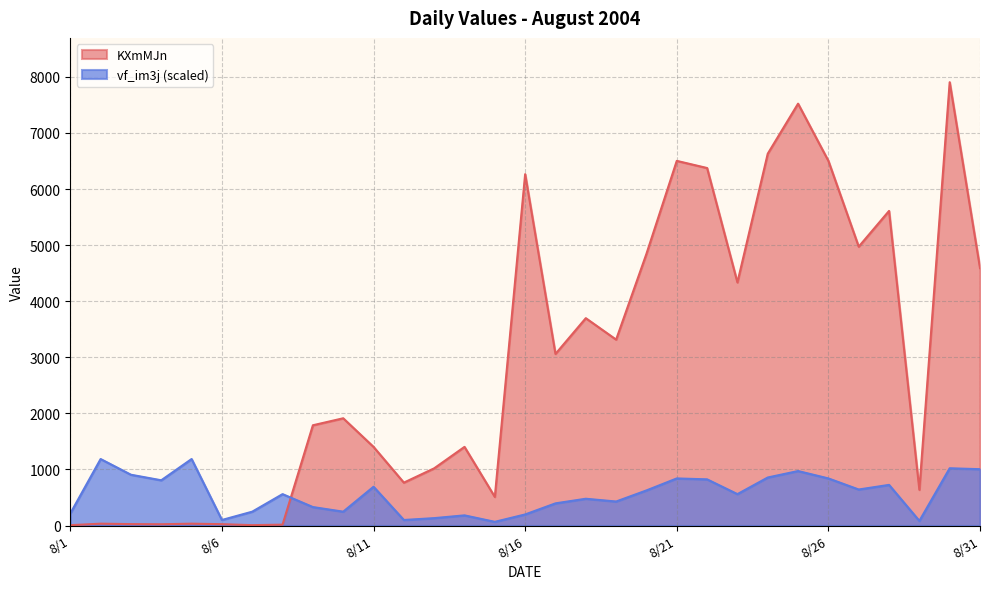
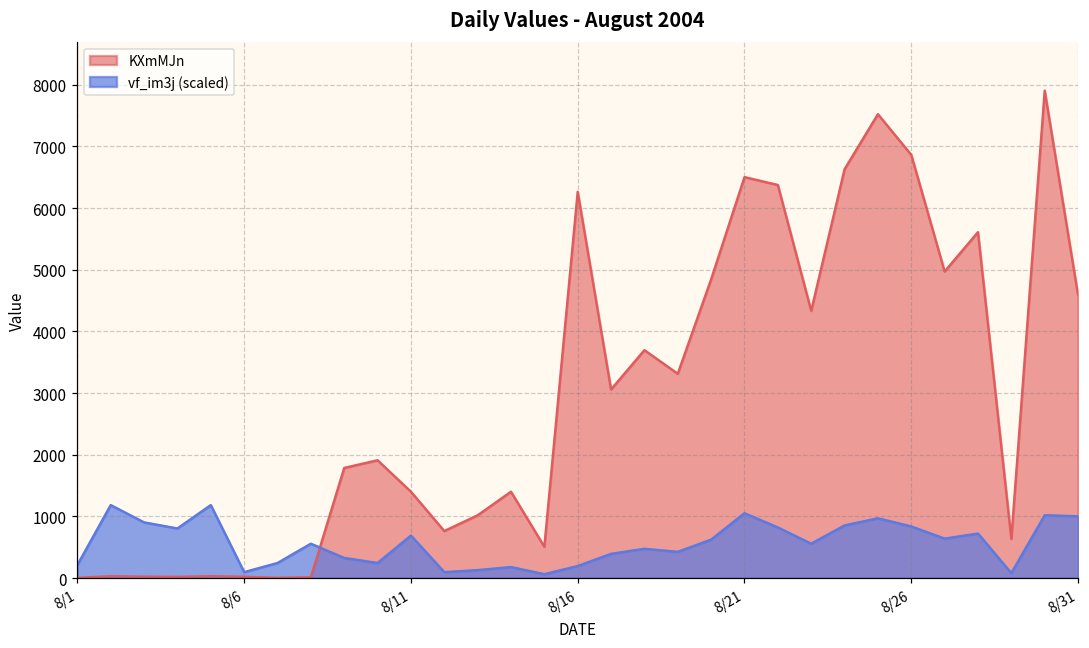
  {
    "KXmMJn": {
      "8/1": 0,
      "8/6": 0,
      "8/11": 1400,
      "8/16": 6300,
      "8/21": 6500,
-     "8/26": 6500,
+     "8/26": 6900,
      "8/31": 4600
    },
    "vf_im3j (scaled)": {
      "8/1": 200,
      "8/6": 100,
      "8/11": 700,
      "8/16": 200,
-     "8/21": 800,
+     "8/21": 1100,
      "8/26": 800,
      "8/31": 1000
    }
  }
